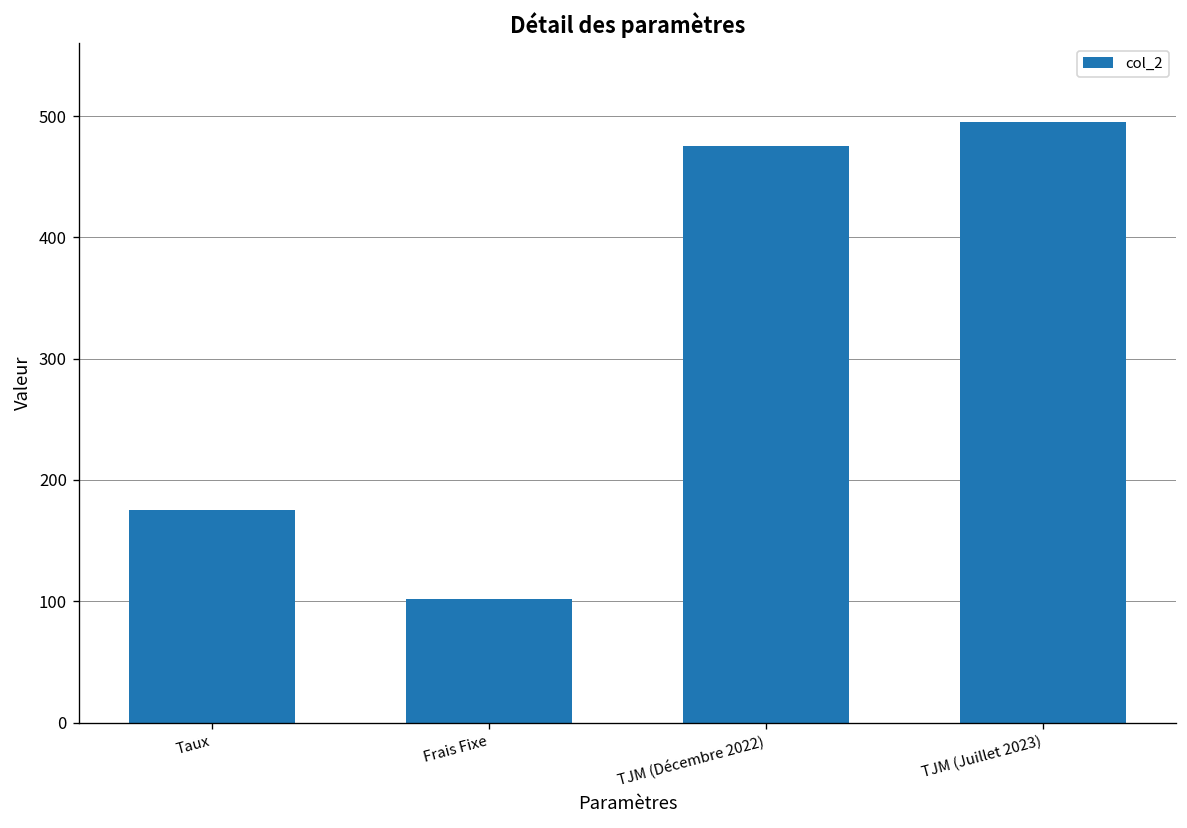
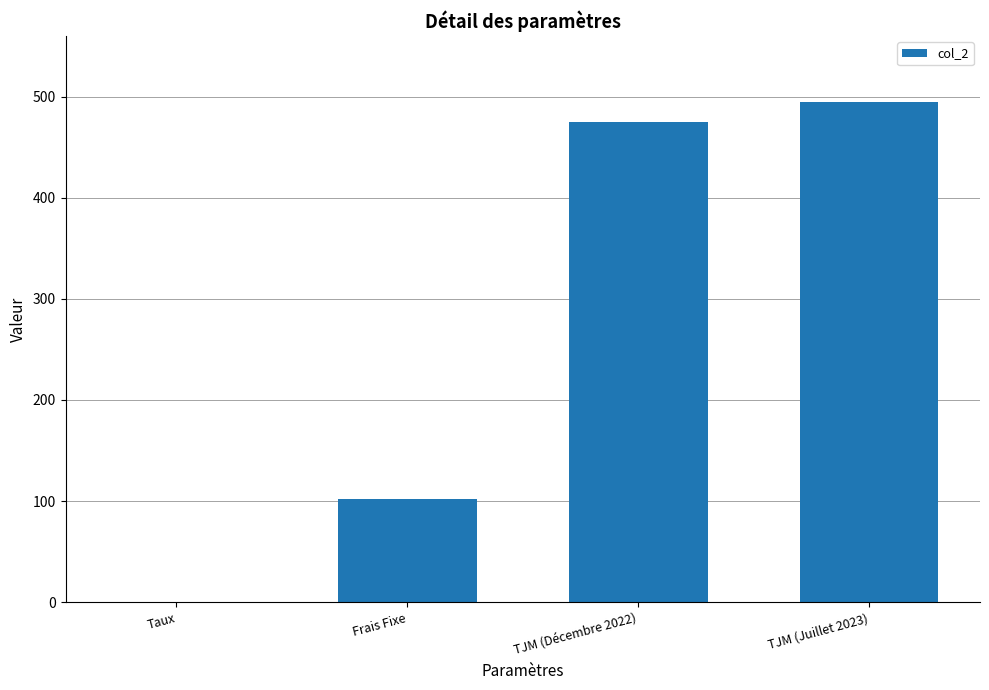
  {
-   "Taux": 175,
+   "Taux": 0,
    "Frais Fixe": 102,
    "TJM (Décembre 2022)": 475,
    "TJM (Juillet 2023)": 495
  }
